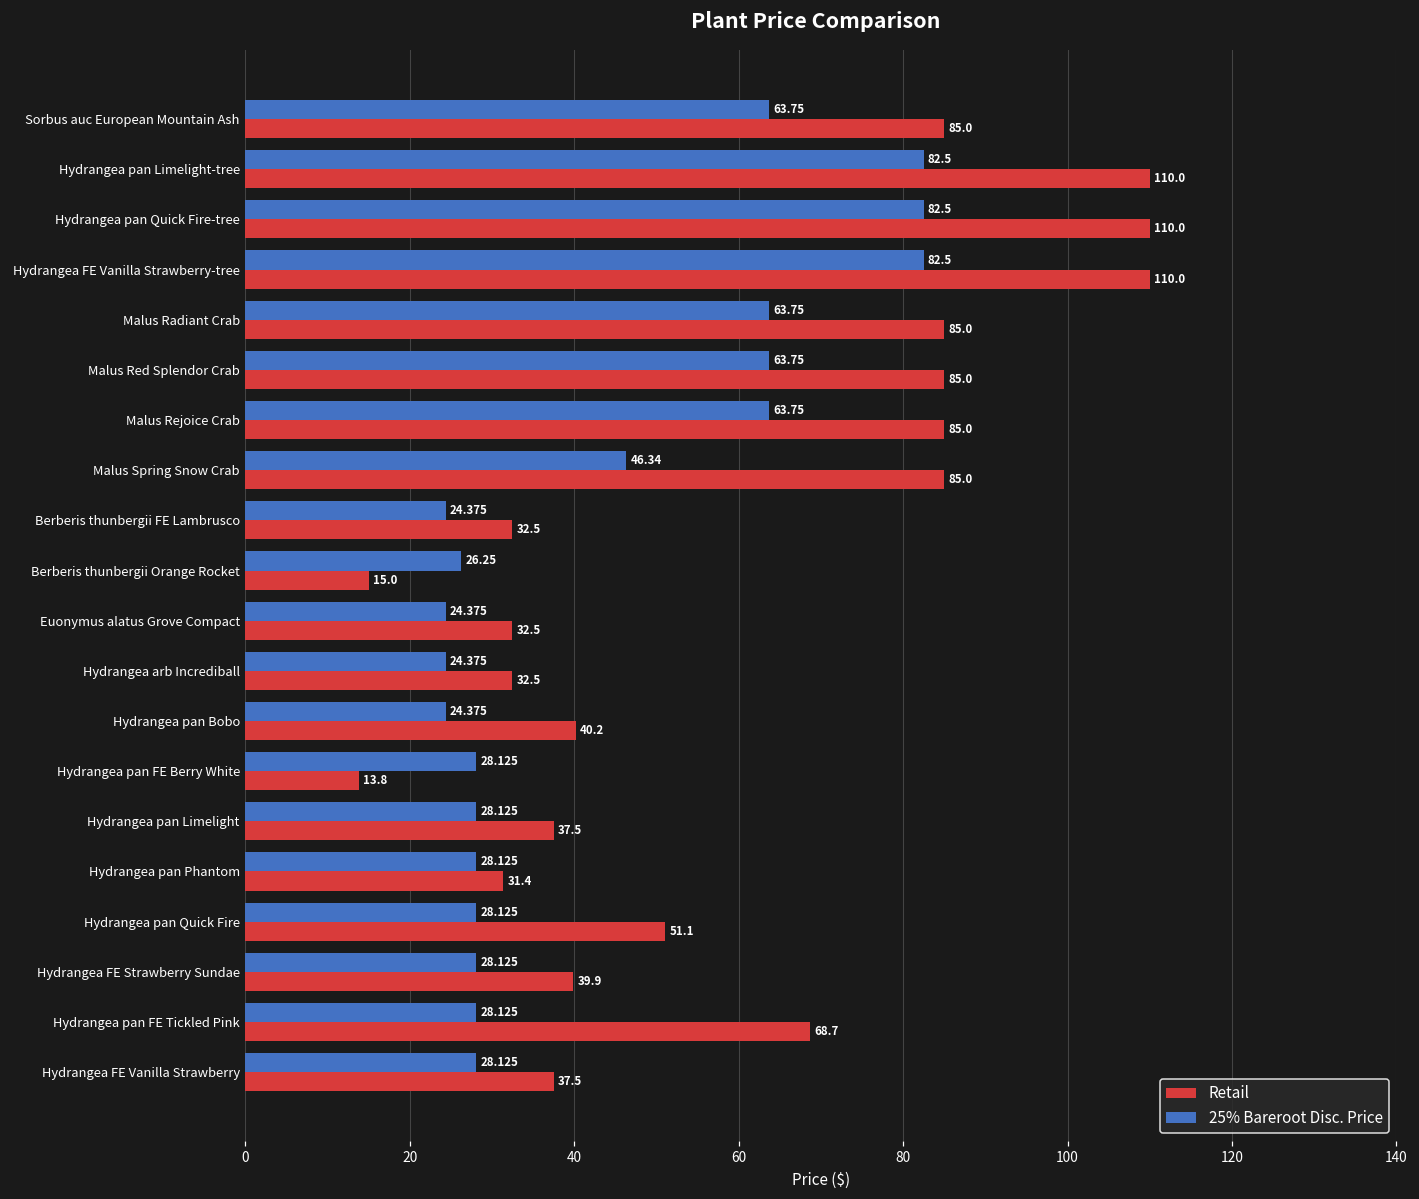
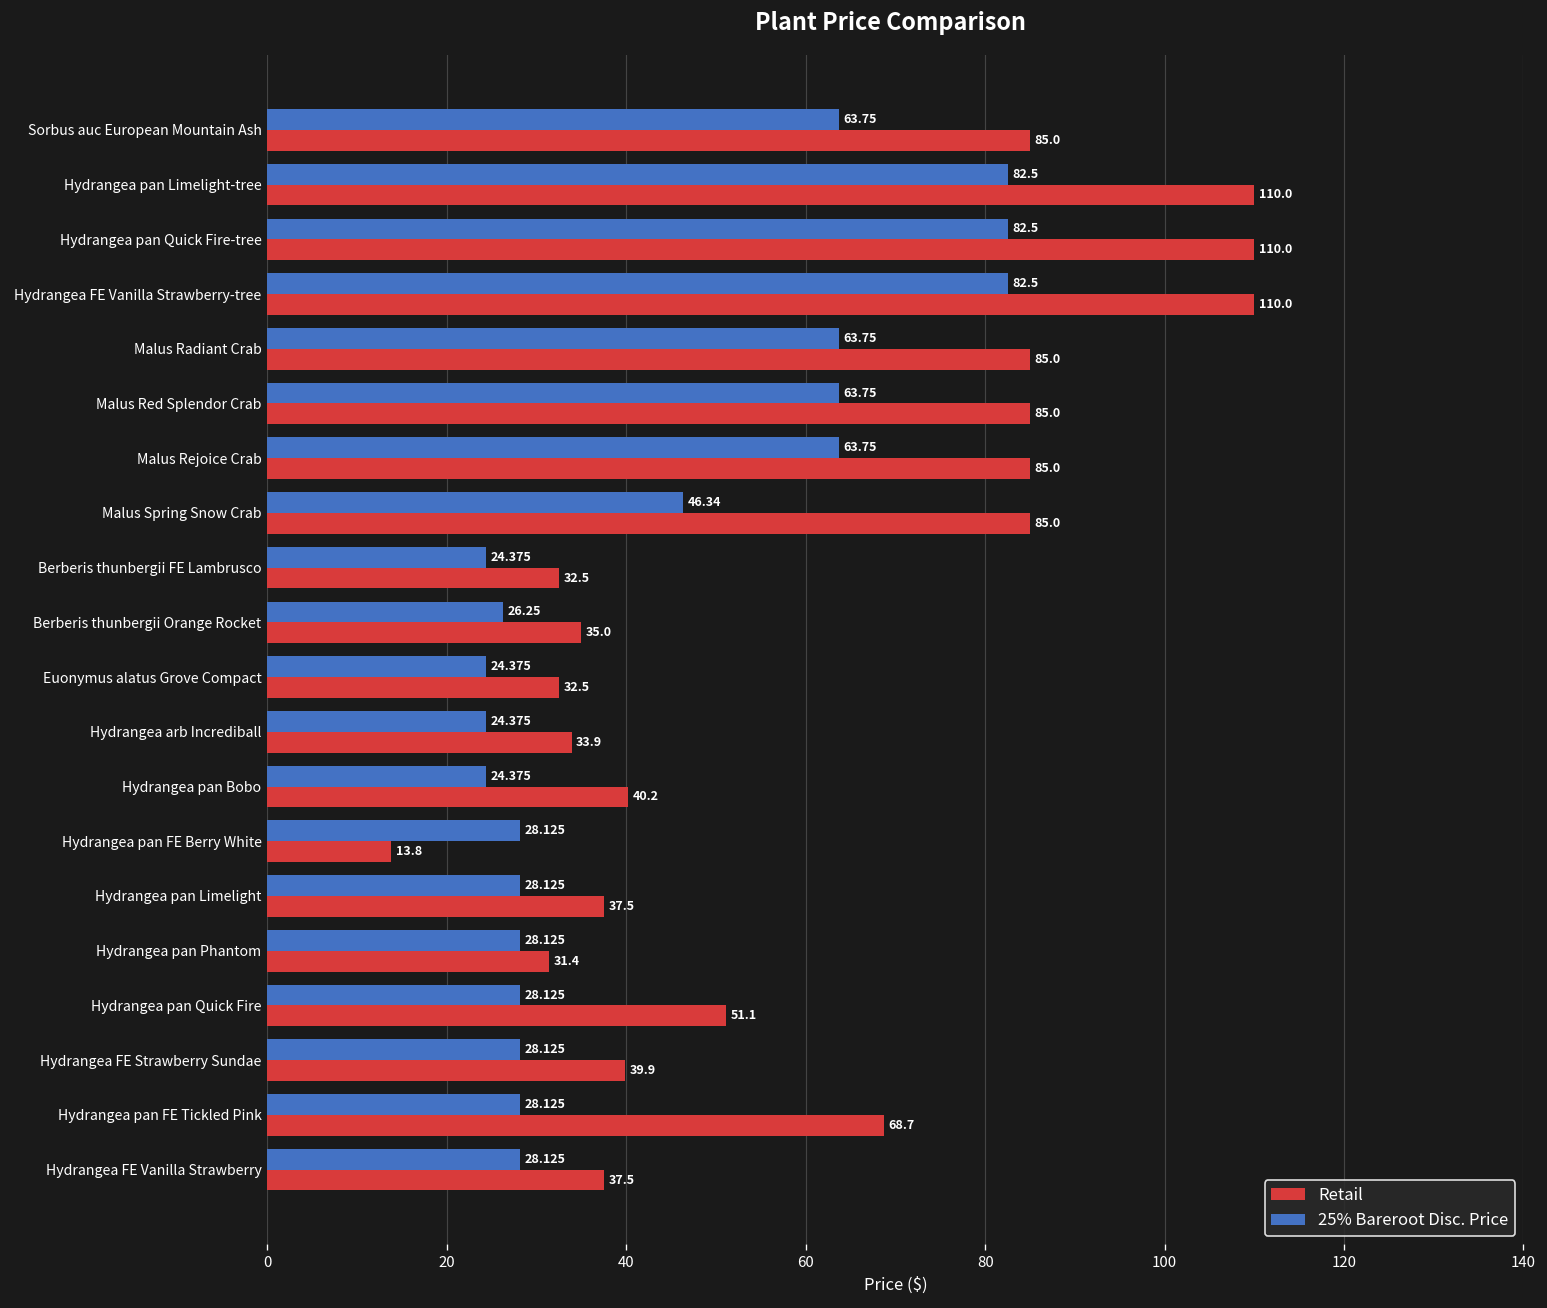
  {
    "Retail": {
      "Sorbus auc European Mountain Ash": 85.0,
      "Hydrangea pan Limelight-tree": 110.0,
      "Hydrangea pan Quick Fire-tree": 110.0,
      "Hydrangea FE Vanilla Strawberry-tree": 110.0,
      "Malus Radiant Crab": 85.0,
      "Malus Red Splendor Crab": 85.0,
      "Malus Rejoice Crab": 85.0,
      "Malus Spring Snow Crab": 85.0,
      "Berberis thunbergii FE Lambrusco": 32.5,
-     "Berberis thunbergii Orange Rocket": 15.0,
+     "Berberis thunbergii Orange Rocket": 35.0,
      "Euonymus alatus Grove Compact": 32.5,
-     "Hydrangea arb Incrediball": 32.5,
+     "Hydrangea arb Incrediball": 33.9,
      "Hydrangea pan Bobo": 40.2,
      "Hydrangea pan FE Berry White": 13.8,
      "Hydrangea pan Limelight": 37.5,
      "Hydrangea pan Phantom": 31.4,
      "Hydrangea pan Quick Fire": 51.1,
      "Hydrangea FE Strawberry Sundae": 39.9,
      "Hydrangea pan FE Tickled Pink": 68.7,
      "Hydrangea FE Vanilla Strawberry": 37.5
    },
    "25% Bareroot Disc. Price": {
      "Sorbus auc European Mountain Ash": 63.75,
      "Hydrangea pan Limelight-tree": 82.5,
      "Hydrangea pan Quick Fire-tree": 82.5,
      "Hydrangea FE Vanilla Strawberry-tree": 82.5,
      "Malus Radiant Crab": 63.75,
      "Malus Red Splendor Crab": 63.75,
      "Malus Rejoice Crab": 63.75,
      "Malus Spring Snow Crab": 46.34,
      "Berberis thunbergii FE Lambrusco": 24.375,
      "Berberis thunbergii Orange Rocket": 26.25,
      "Euonymus alatus Grove Compact": 24.375,
      "Hydrangea arb Incrediball": 24.375,
      "Hydrangea pan Bobo": 24.375,
      "Hydrangea pan FE Berry White": 28.125,
      "Hydrangea pan Limelight": 28.125,
      "Hydrangea pan Phantom": 28.125,
      "Hydrangea pan Quick Fire": 28.125,
      "Hydrangea FE Strawberry Sundae": 28.125,
      "Hydrangea pan FE Tickled Pink": 28.125,
      "Hydrangea FE Vanilla Strawberry": 28.125
    }
  }
